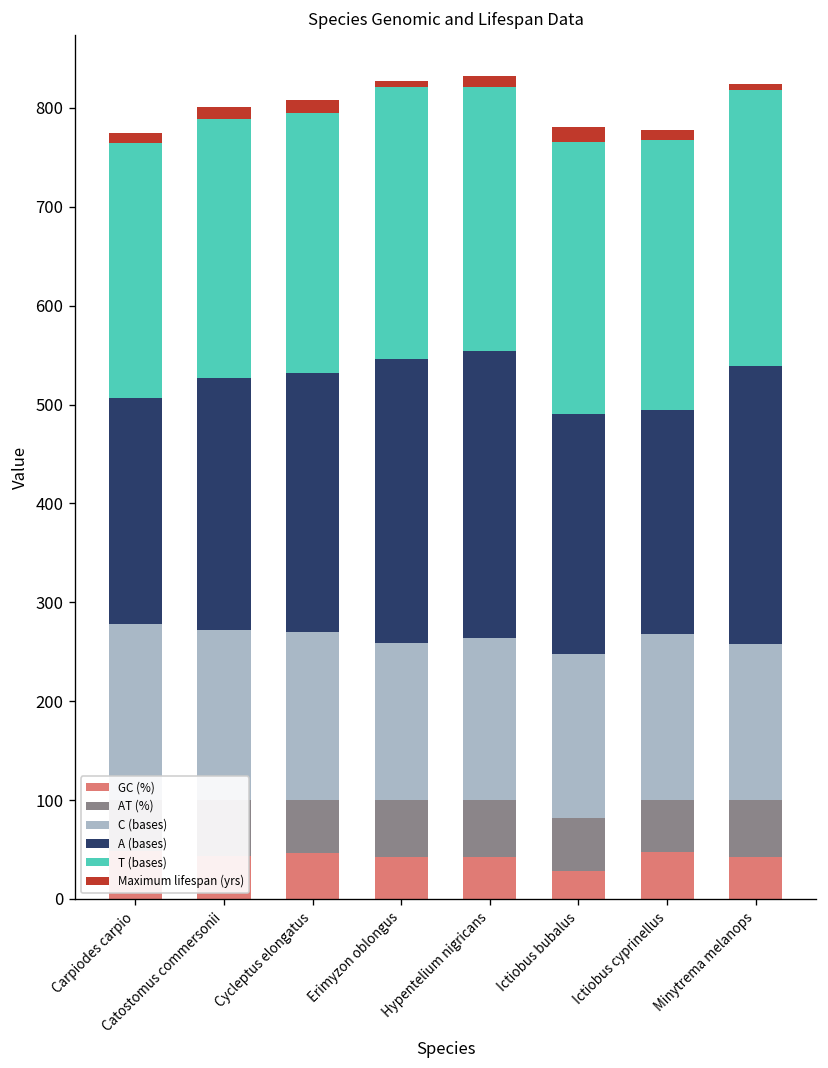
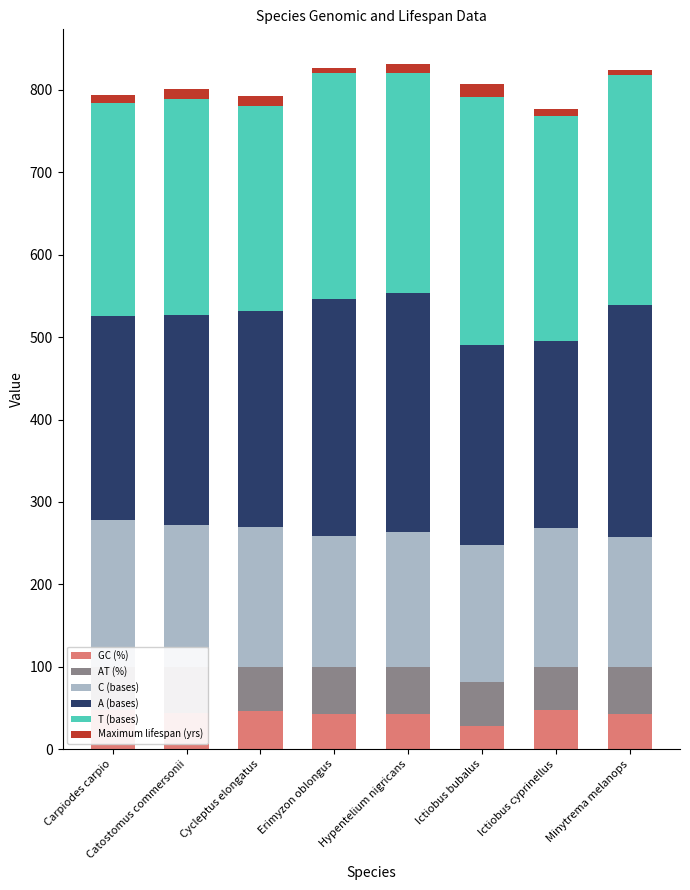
  {
    "GC (%)": {
      "Cycleptus elongatus": 50,
      "Erimyzon oblongus": 40,
      "Hypentelium nigricans": 40,
      "Ictiobus bubalus": 30,
      "Ictiobus cyprinellus": 50,
      "Minytrema melanops": 40
    },
    "AT (%)": {
      "Cycleptus elongatus": 50,
      "Erimyzon oblongus": 60,
      "Hypentelium nigricans": 60,
      "Ictiobus bubalus": 50,
      "Ictiobus cyprinellus": 50,
      "Minytrema melanops": 60
    },
    "C (bases)": {
      "Carpiodes carpio": 180,
      "Catostomus commersonii": 170,
      "Cycleptus elongatus": 170,
      "Erimyzon oblongus": 160,
      "Hypentelium nigricans": 160,
      "Ictiobus bubalus": 170,
      "Ictiobus cyprinellus": 170,
      "Minytrema melanops": 160
    },
    "A (bases)": {
-     "Carpiodes carpio": 230,
+     "Carpiodes carpio": 250,
      "Catostomus commersonii": 260,
      "Cycleptus elongatus": 260,
      "Erimyzon oblongus": 290,
      "Hypentelium nigricans": 290,
      "Ictiobus bubalus": 240,
      "Ictiobus cyprinellus": 230,
      "Minytrema melanops": 280
    },
    "T (bases)": {
      "Carpiodes carpio": 260,
      "Catostomus commersonii": 260,
-     "Cycleptus elongatus": 260,
+     "Cycleptus elongatus": 250,
      "Erimyzon oblongus": 280,
      "Hypentelium nigricans": 270,
-     "Ictiobus bubalus": 280,
+     "Ictiobus bubalus": 300,
      "Ictiobus cyprinellus": 270,
      "Minytrema melanops": 280
    },
    "Maximum lifespan (yrs)": {
      "Carpiodes carpio": 10,
      "Catostomus commersonii": 10,
      "Cycleptus elongatus": 10,
      "Erimyzon oblongus": 10,
      "Hypentelium nigricans": 10,
      "Ictiobus bubalus": 20,
      "Ictiobus cyprinellus": 10,
      "Minytrema melanops": 10
    }
  }
